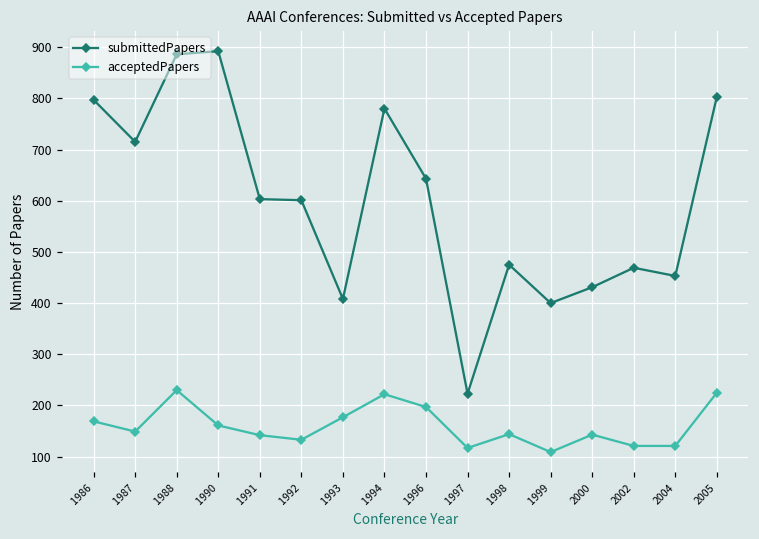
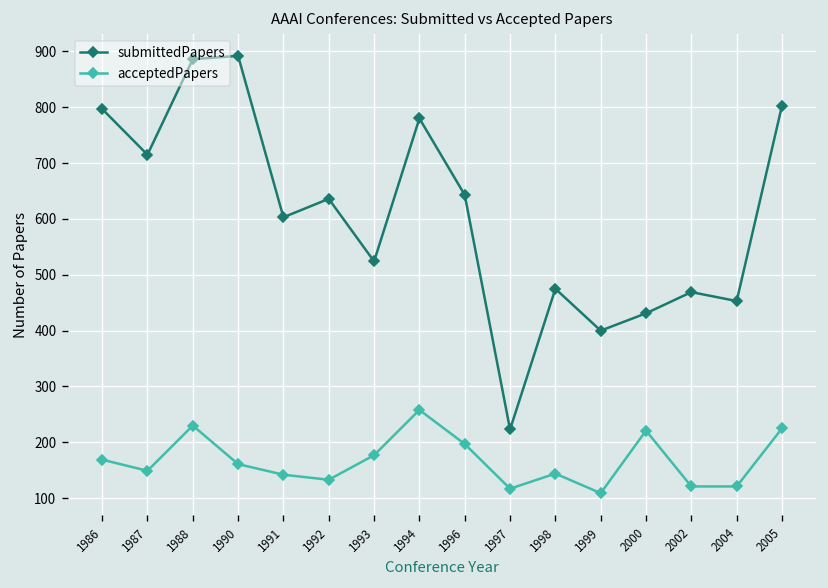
  {
    "submittedPapers": {
      "1986": 800,
      "1987": 720,
      "1990": 890,
      "1991": 600,
-     "1992": 600,
-     "1993": 410,
+     "1992": 640,
+     "1993": 520,
      "1994": 780,
      "1996": 640,
      "1997": 220,
      "1998": 480,
      "1999": 400,
      "2000": 430,
      "2002": 470,
      "2004": 450,
      "2005": 800
    },
    "acceptedPapers": {
      "1986": 170,
      "1987": 150,
      "1988": 230,
      "1990": 160,
      "1991": 140,
      "1992": 130,
      "1993": 180,
-     "1994": 220,
+     "1994": 260,
      "1996": 200,
      "1997": 120,
      "1998": 140,
      "1999": 110,
-     "2000": 140,
+     "2000": 220,
      "2002": 120,
      "2004": 120,
      "2005": 230
    }
  }
